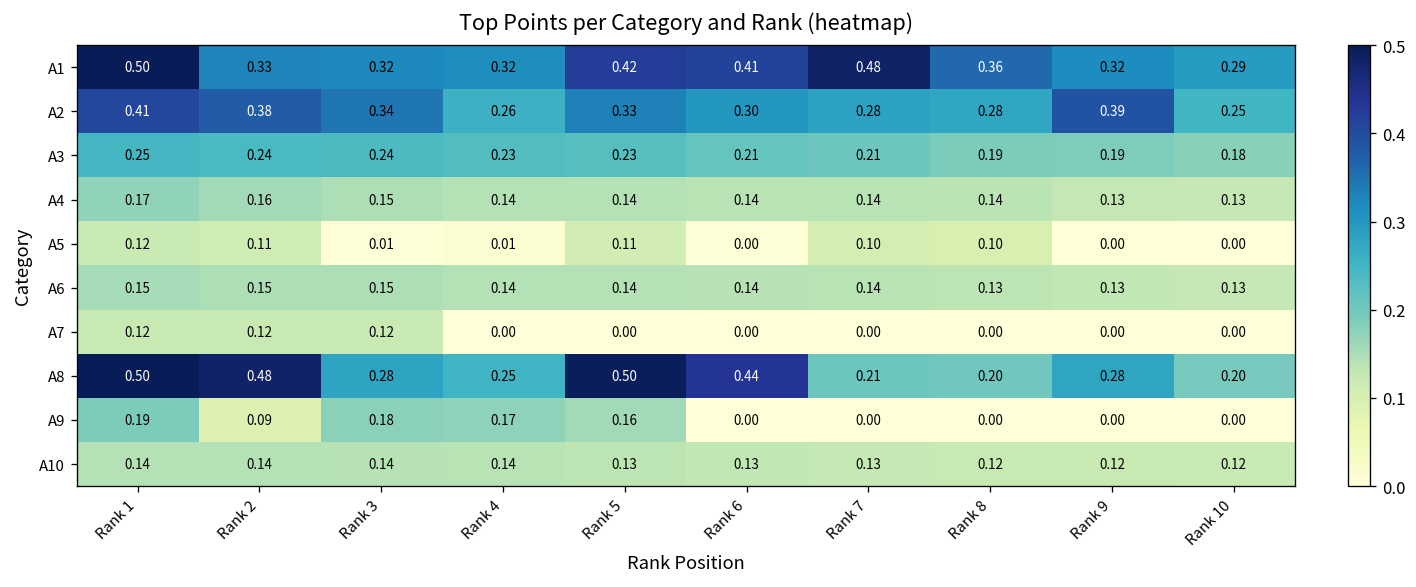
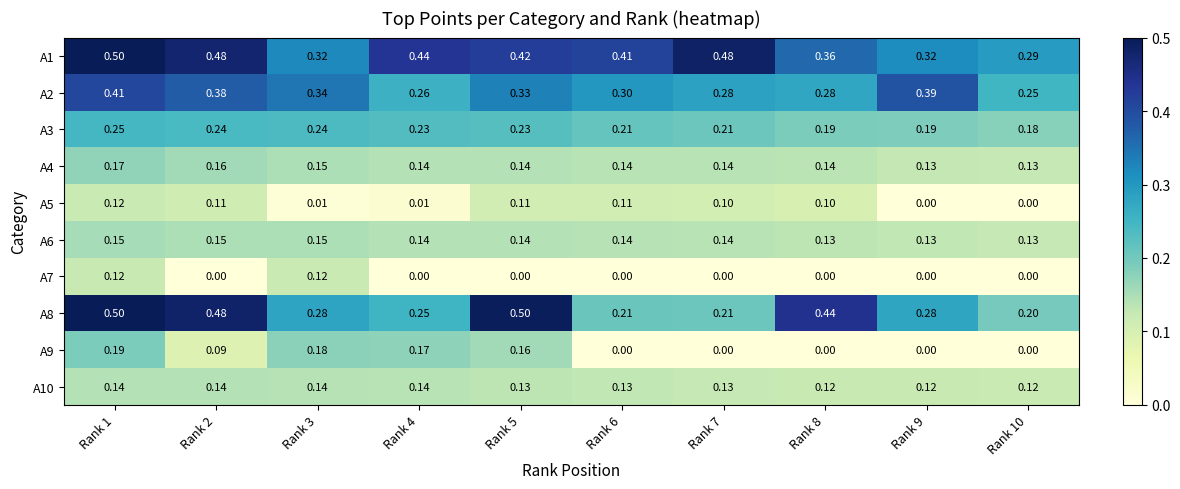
  {
    "A1": {
      "Rank 1": 0.50,
-     "Rank 2": 0.33,
+     "Rank 2": 0.48,
      "Rank 3": 0.32,
-     "Rank 4": 0.32,
+     "Rank 4": 0.44,
      "Rank 5": 0.42,
      "Rank 6": 0.41,
      "Rank 7": 0.48,
      "Rank 8": 0.36,
      "Rank 9": 0.32,
      "Rank 10": 0.29
    },
    "A2": {
      "Rank 1": 0.41,
      "Rank 2": 0.38,
      "Rank 3": 0.34,
      "Rank 4": 0.26,
      "Rank 5": 0.33,
      "Rank 6": 0.30,
      "Rank 7": 0.28,
      "Rank 8": 0.28,
      "Rank 9": 0.39,
      "Rank 10": 0.25
    },
    "A3": {
      "Rank 1": 0.25,
      "Rank 2": 0.24,
      "Rank 3": 0.24,
      "Rank 4": 0.23,
      "Rank 5": 0.23,
      "Rank 6": 0.21,
      "Rank 7": 0.21,
      "Rank 8": 0.19,
      "Rank 9": 0.19,
      "Rank 10": 0.18
    },
    "A4": {
      "Rank 1": 0.17,
      "Rank 2": 0.16,
      "Rank 3": 0.15,
      "Rank 4": 0.14,
      "Rank 5": 0.14,
      "Rank 6": 0.14,
      "Rank 7": 0.14,
      "Rank 8": 0.14,
      "Rank 9": 0.13,
      "Rank 10": 0.13
    },
    "A5": {
      "Rank 1": 0.12,
      "Rank 2": 0.11,
      "Rank 3": 0.01,
      "Rank 4": 0.01,
      "Rank 5": 0.11,
-     "Rank 6": 0.00,
+     "Rank 6": 0.11,
      "Rank 7": 0.10,
      "Rank 8": 0.10,
      "Rank 9": 0.00,
      "Rank 10": 0.00
    },
    "A6": {
      "Rank 1": 0.15,
      "Rank 2": 0.15,
      "Rank 3": 0.15,
      "Rank 4": 0.14,
      "Rank 5": 0.14,
      "Rank 6": 0.14,
      "Rank 7": 0.14,
      "Rank 8": 0.13,
      "Rank 9": 0.13,
      "Rank 10": 0.13
    },
    "A7": {
      "Rank 1": 0.12,
-     "Rank 2": 0.12,
+     "Rank 2": 0.00,
      "Rank 3": 0.12,
      "Rank 4": 0.00,
      "Rank 5": 0.00,
      "Rank 6": 0.00,
      "Rank 7": 0.00,
      "Rank 8": 0.00,
      "Rank 9": 0.00,
      "Rank 10": 0.00
    },
    "A8": {
      "Rank 1": 0.50,
      "Rank 2": 0.48,
      "Rank 3": 0.28,
      "Rank 4": 0.25,
      "Rank 5": 0.50,
-     "Rank 6": 0.44,
+     "Rank 6": 0.21,
      "Rank 7": 0.21,
-     "Rank 8": 0.20,
+     "Rank 8": 0.44,
      "Rank 9": 0.28,
      "Rank 10": 0.20
    },
    "A9": {
      "Rank 1": 0.19,
      "Rank 2": 0.09,
      "Rank 3": 0.18,
      "Rank 4": 0.17,
      "Rank 5": 0.16,
      "Rank 6": 0.00,
      "Rank 7": 0.00,
      "Rank 8": 0.00,
      "Rank 9": 0.00,
      "Rank 10": 0.00
    },
    "A10": {
      "Rank 1": 0.14,
      "Rank 2": 0.14,
      "Rank 3": 0.14,
      "Rank 4": 0.14,
      "Rank 5": 0.13,
      "Rank 6": 0.13,
      "Rank 7": 0.13,
      "Rank 8": 0.12,
      "Rank 9": 0.12,
      "Rank 10": 0.12
    }
  }
